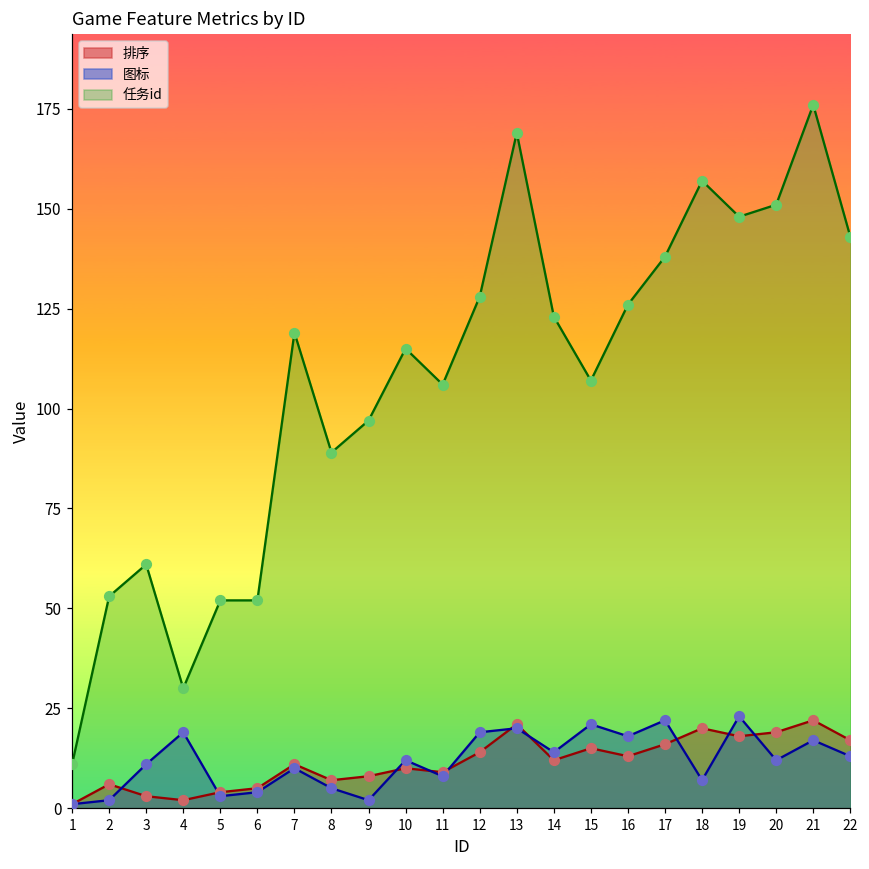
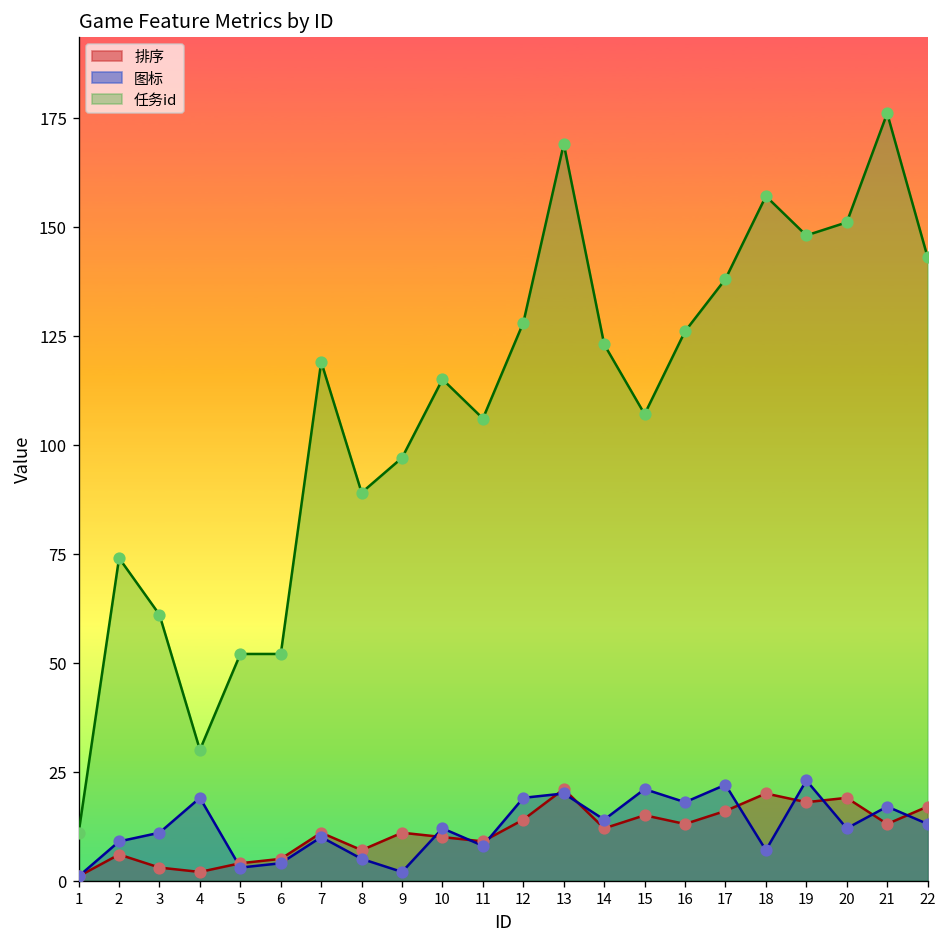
  {
    "排序": {
      "2": 6,
      "3": 3,
      "4": 2,
      "5": 4,
      "6": 5,
      "7": 11,
      "8": 7,
-     "9": 8,
+     "9": 11,
      "10": 10,
      "11": 9,
      "12": 14,
      "13": 21,
      "14": 12,
      "15": 15,
      "16": 13,
      "17": 16,
      "18": 20,
      "19": 18,
      "20": 19,
-     "21": 22,
+     "21": 13,
      "22": 17
    },
    "图标": {
-     "2": 2,
+     "2": 9,
      "3": 11,
      "4": 19,
      "5": 3,
      "6": 4,
      "7": 10,
      "8": 5,
      "9": 2,
      "10": 12,
      "11": 8,
      "12": 19,
      "13": 20,
      "14": 14,
      "15": 21,
      "16": 18,
      "17": 22,
      "18": 7,
      "19": 23,
      "20": 12,
      "21": 17,
      "22": 13
    },
    "任务id": {
      "1": 11,
-     "2": 53,
+     "2": 74,
      "3": 61,
      "4": 30,
      "5": 52,
      "6": 52,
      "7": 119,
      "8": 89,
      "9": 97,
      "10": 115,
      "11": 106,
      "12": 128,
      "13": 169,
      "14": 123,
      "15": 107,
      "16": 126,
      "17": 138,
      "18": 157,
      "19": 148,
      "20": 151,
      "21": 176,
      "22": 143
    }
  }
